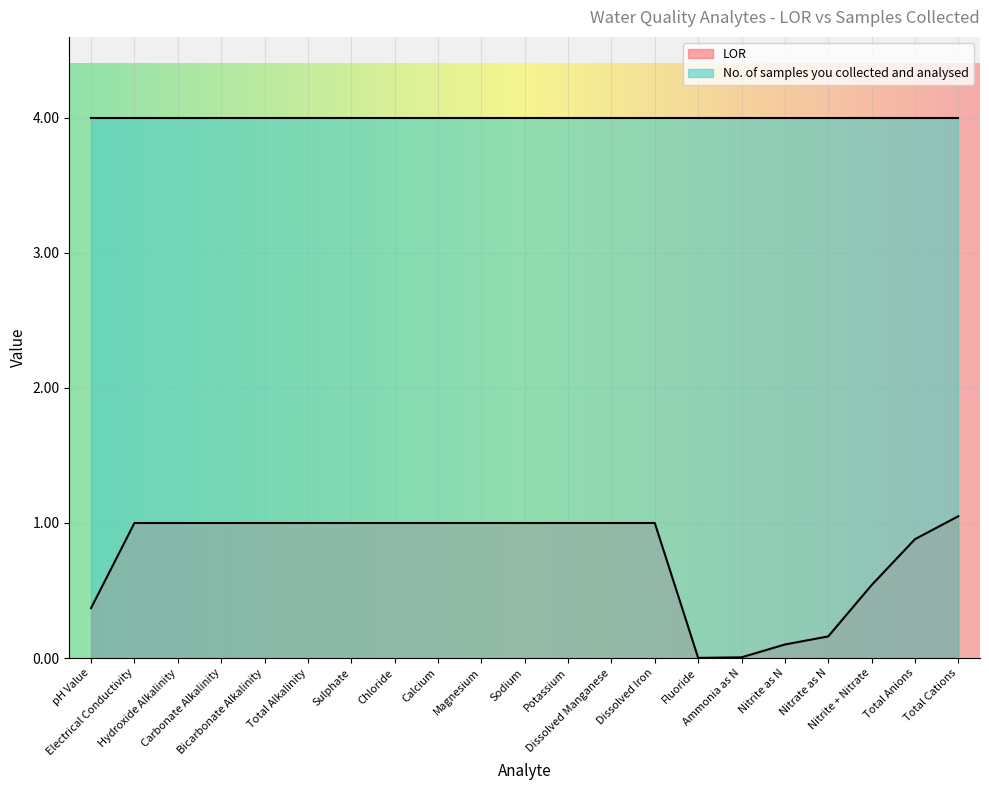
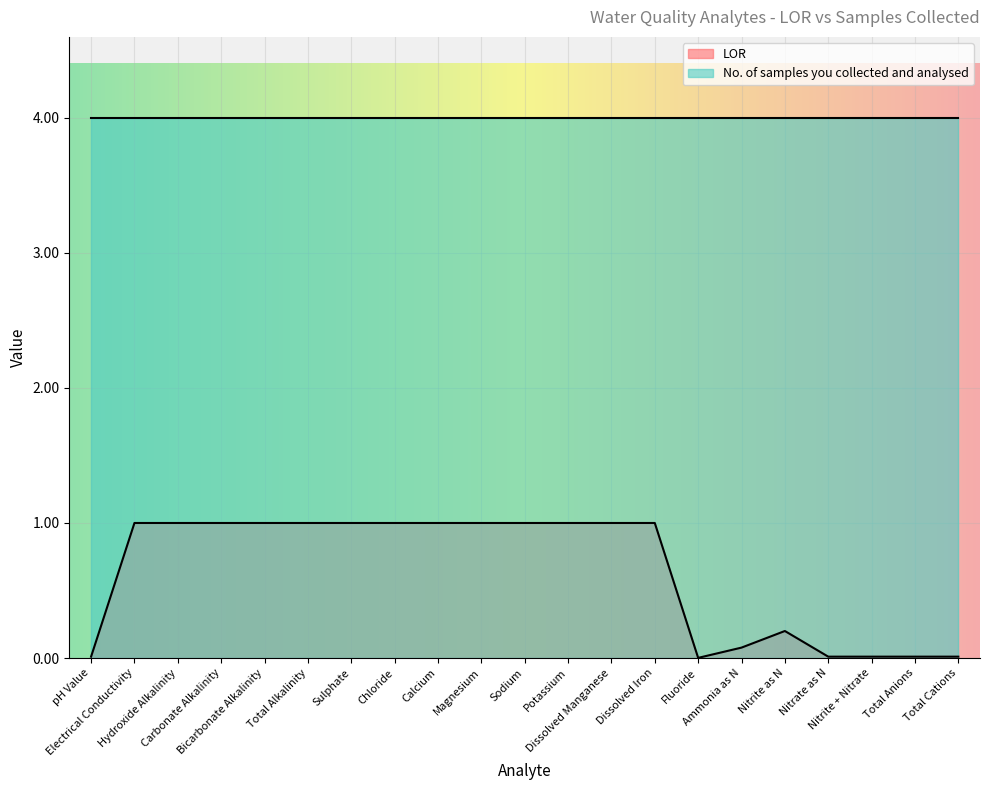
  {
    "LOR": {
-     "pH Value": 0.37,
+     "pH Value": 0.01,
      "Electrical Conductivity": 1.00,
      "Hydroxide Alkalinity": 1.00,
      "Carbonate Alkalinity": 1.00,
      "Bicarbonate Alkalinity": 1.00,
      "Total Alkalinity": 1.00,
      "Sulphate": 1.00,
      "Chloride": 1.00,
      "Calcium": 1.00,
      "Magnesium": 1.00,
      "Sodium": 1.00,
      "Potassium": 1.00,
      "Dissolved Manganese": 1.00,
      "Dissolved Iron": 1.00,
      "Fluoride": 0.00,
-     "Ammonia as N": 0.01,
-     "Nitrite as N": 0.1,
-     "Nitrate as N": 0.16,
-     "Nitrite + Nitrate": 0.54,
-     "Total Anions": 0.88,
-     "Total Cations": 1.05
+     "Ammonia as N": 0.08,
+     "Nitrite as N": 0.2,
+     "Nitrate as N": 0.01,
+     "Nitrite + Nitrate": 0.01,
+     "Total Anions": 0.01,
+     "Total Cations": 0.01
    },
    "No. of samples you collected and analysed": {
      "pH Value": 4.00,
      "Electrical Conductivity": 4.00,
      "Hydroxide Alkalinity": 4.00,
      "Carbonate Alkalinity": 4.00,
      "Bicarbonate Alkalinity": 4.00,
      "Total Alkalinity": 4.00,
      "Sulphate": 4.00,
      "Chloride": 4.00,
      "Calcium": 4.00,
      "Magnesium": 4.00,
      "Sodium": 4.00,
      "Potassium": 4.00,
      "Dissolved Manganese": 4.00,
      "Dissolved Iron": 4.00,
      "Fluoride": 4.00,
      "Ammonia as N": 4.00,
      "Nitrite as N": 4.00,
      "Nitrate as N": 4.00,
      "Nitrite + Nitrate": 4.00,
      "Total Anions": 4.00,
      "Total Cations": 4.00
    }
  }
